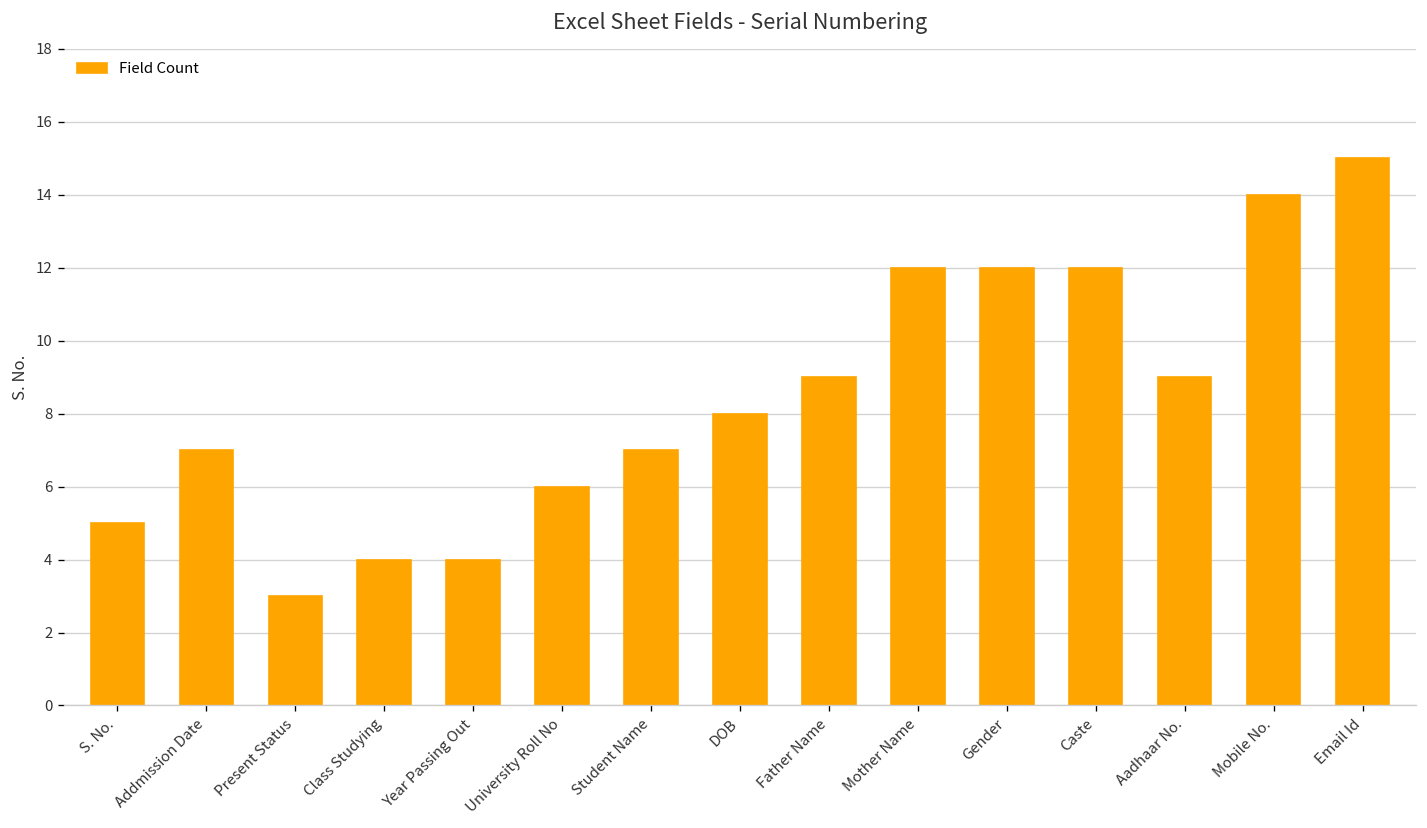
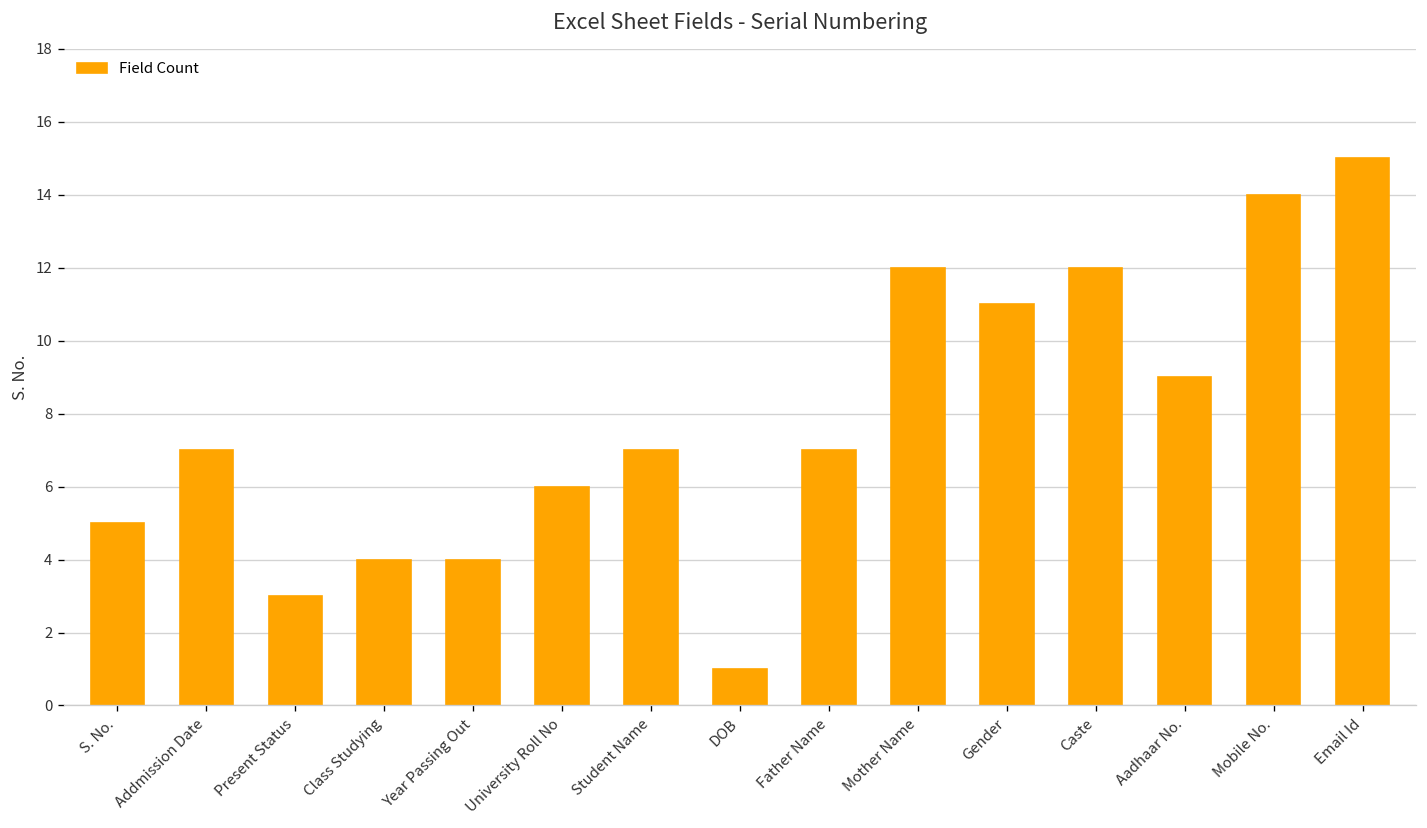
  {
    "S. No.": 5,
    "Addmission Date": 7,
    "Present Status": 3,
    "Class Studying": 4,
    "Year Passing Out": 4,
    "University Roll No": 6,
    "Student Name": 7,
-   "DOB": 8,
-   "Father Name": 9,
+   "DOB": 1,
+   "Father Name": 7,
    "Mother Name": 12,
-   "Gender": 12,
+   "Gender": 11,
    "Caste": 12,
    "Aadhaar No.": 9,
    "Mobile No.": 14,
    "Email Id": 15
  }
